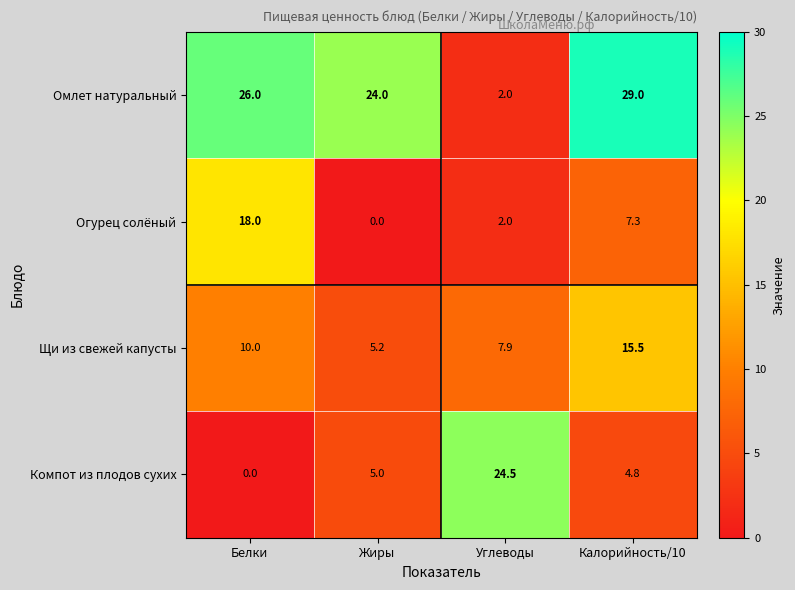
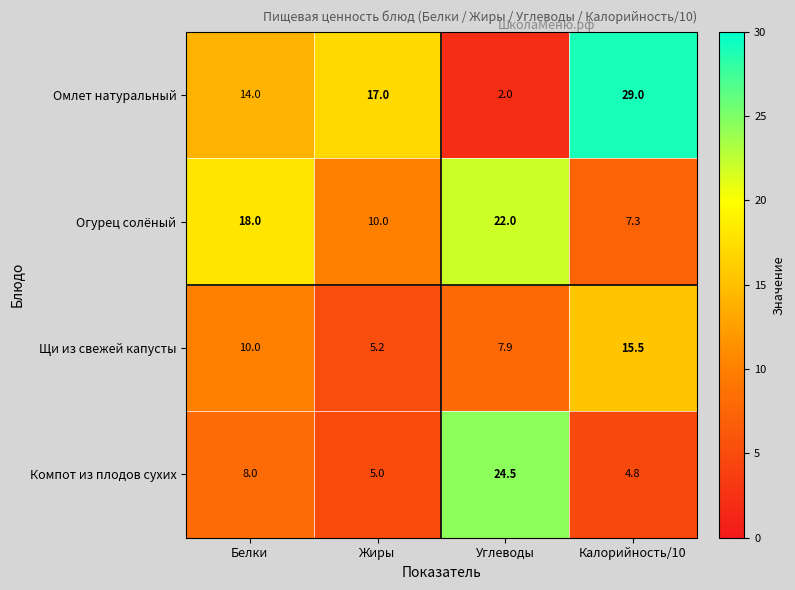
  {
    "Омлет натуральный": {
-     "Белки": 26.0,
-     "Жиры": 24.0,
+     "Белки": 14.0,
+     "Жиры": 17.0,
      "Углеводы": 2.0,
      "Калорийность/10": 29.0
    },
    "Огурец солёный": {
      "Белки": 18.0,
-     "Жиры": 0.0,
-     "Углеводы": 2.0,
+     "Жиры": 10.0,
+     "Углеводы": 22.0,
      "Калорийность/10": 7.3
    },
    "Щи из свежей капусты": {
      "Белки": 10.0,
      "Жиры": 5.2,
      "Углеводы": 7.9,
      "Калорийность/10": 15.5
    },
    "Компот из плодов сухих": {
-     "Белки": 0.0,
+     "Белки": 8.0,
      "Жиры": 5.0,
      "Углеводы": 24.5,
      "Калорийность/10": 4.8
    }
  }
